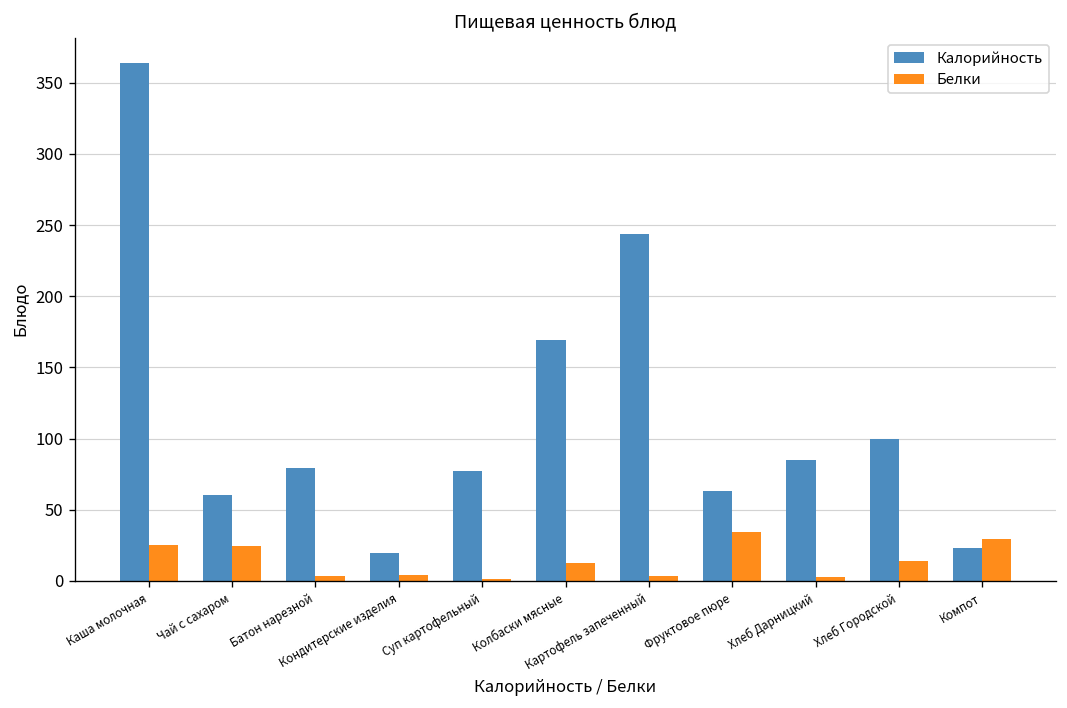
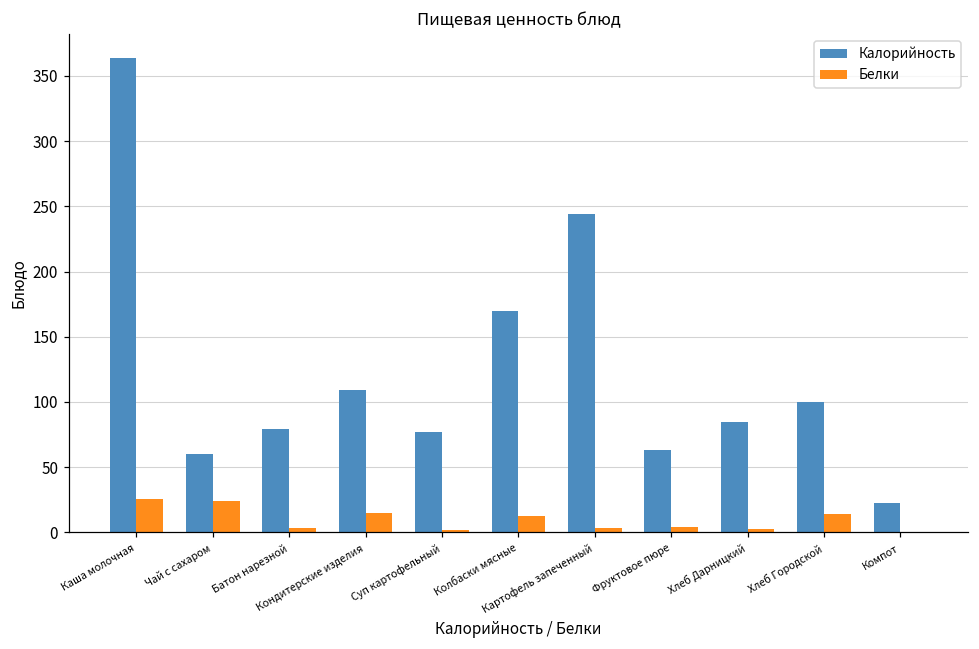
  {
    "Калорийность": {
      "Каша молочная": 364,
      "Чай с сахаром": 60,
      "Батон нарезной": 80,
-     "Кондитерские изделия": 20,
+     "Кондитерские изделия": 110,
      "Суп картофельный": 77,
      "Колбаски мясные": 169,
      "Картофель запеченный": 244,
      "Фруктовое пюре": 63,
      "Хлеб Дарницкий": 85,
      "Хлеб Городской": 100,
      "Компот": 23
    },
    "Белки": {
      "Каша молочная": 25,
      "Чай с сахаром": 24,
      "Батон нарезной": 3,
-     "Кондитерские изделия": 4,
+     "Кондитерские изделия": 15,
      "Колбаски мясные": 12,
      "Картофель запеченный": 3,
-     "Фруктовое пюре": 35,
+     "Фруктовое пюре": 4,
      "Хлеб Дарницкий": 3,
      "Хлеб Городской": 14,
-     "Компот": 30
+     "Компот": 0
    }
  }
